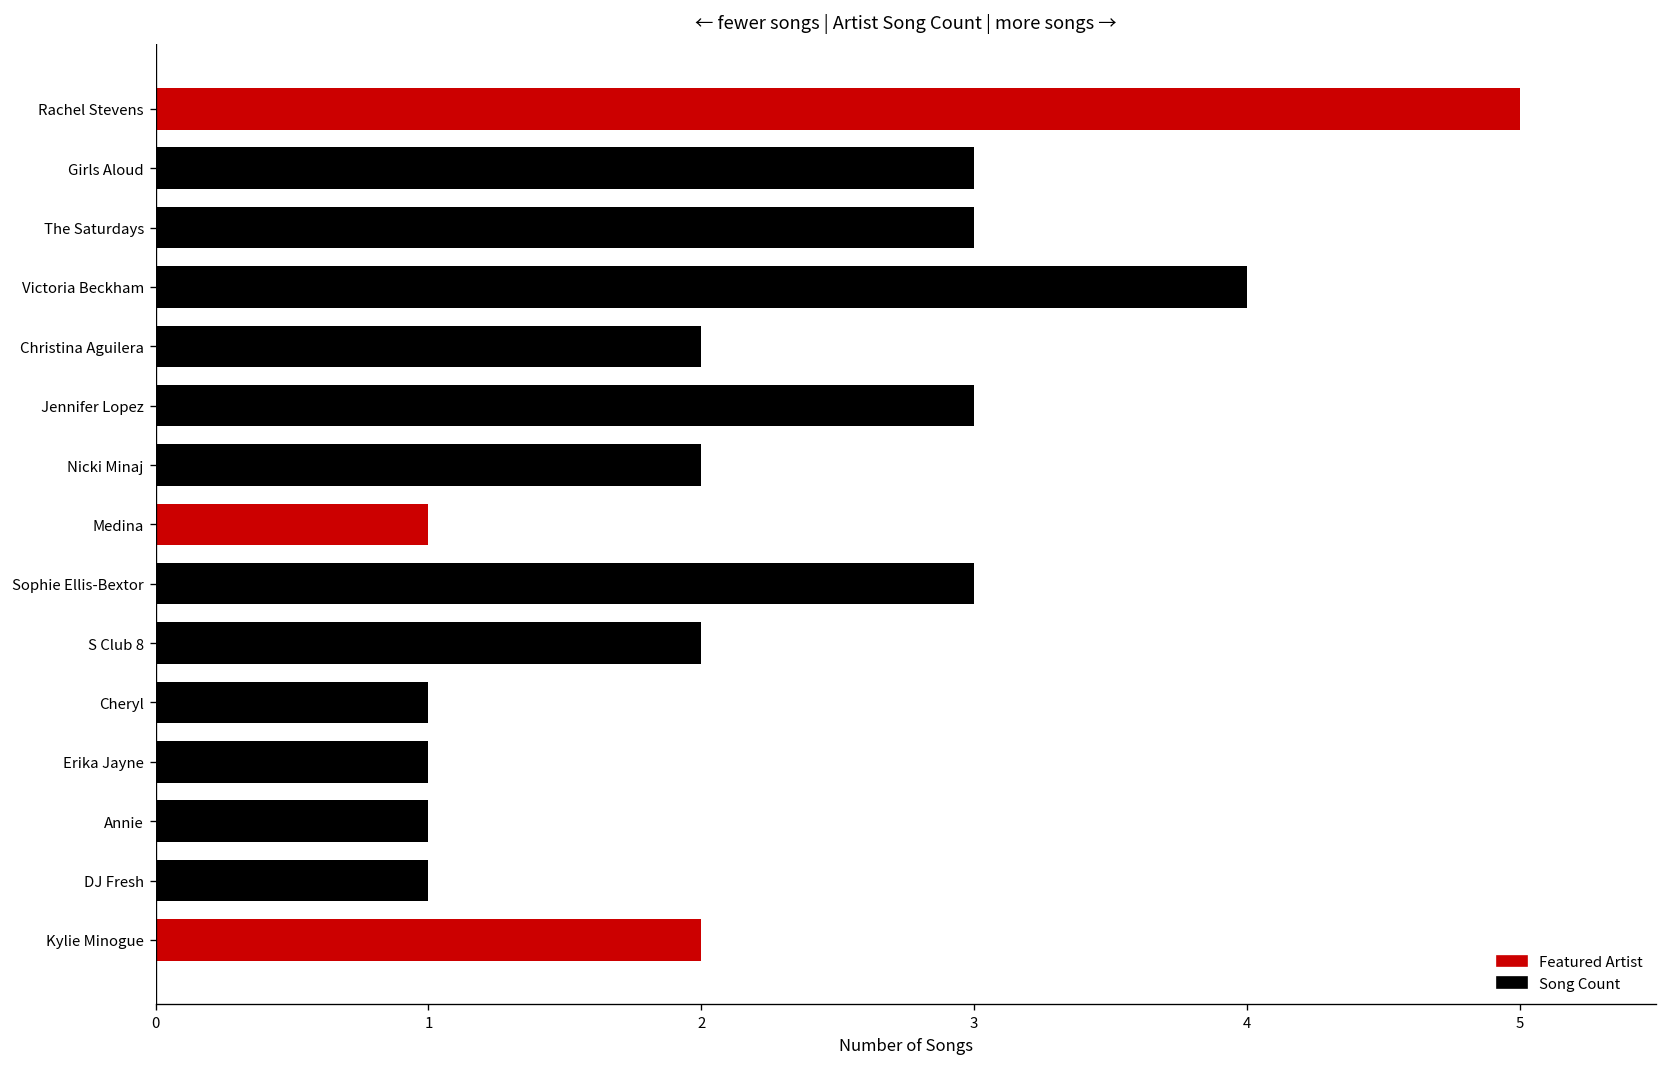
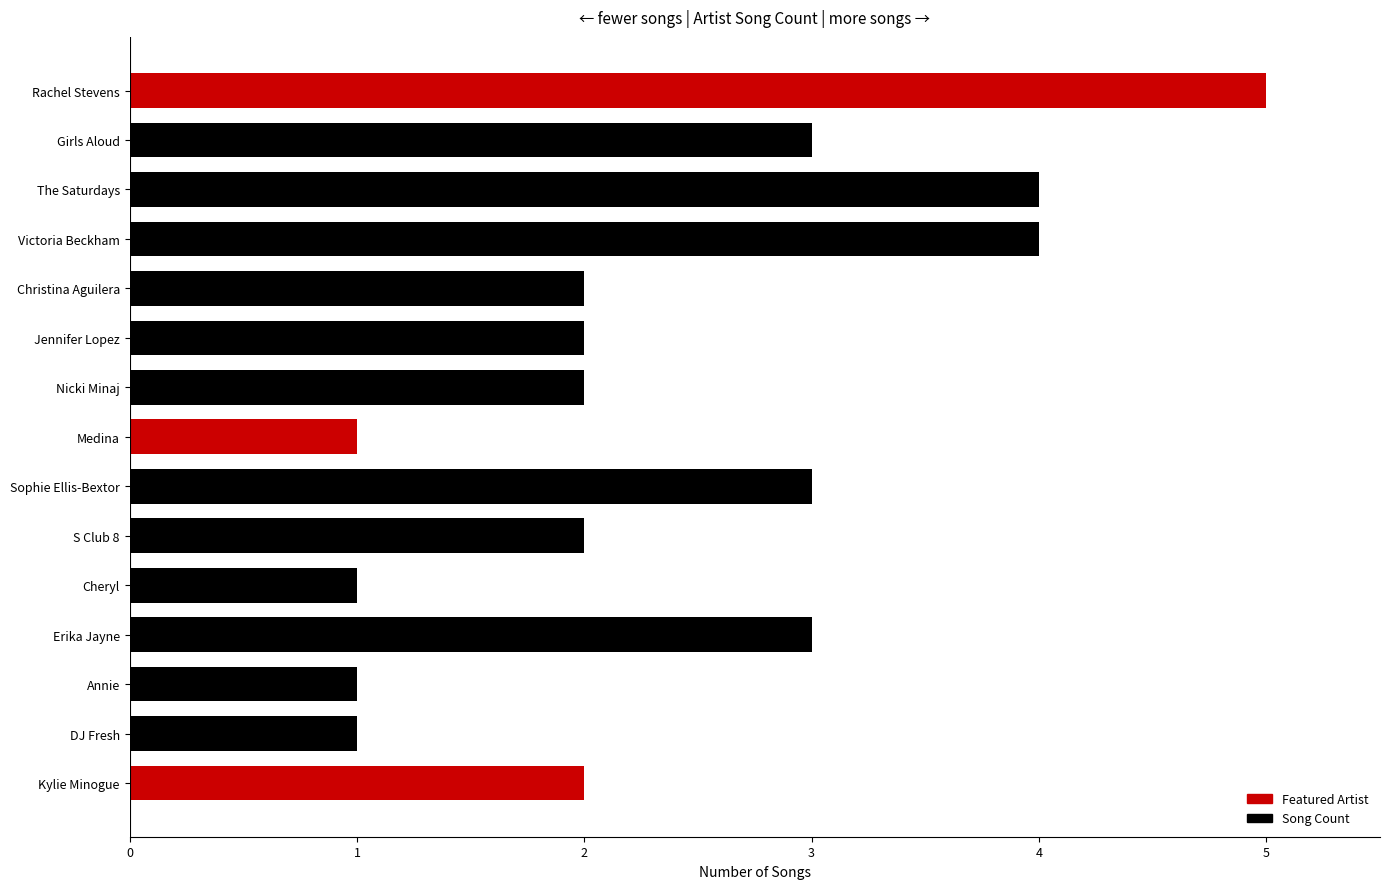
  {
    "Rachel Stevens": 5,
    "Girls Aloud": 3,
-   "The Saturdays": 3,
+   "The Saturdays": 4,
    "Victoria Beckham": 4,
    "Christina Aguilera": 2,
-   "Jennifer Lopez": 3,
+   "Jennifer Lopez": 2,
    "Nicki Minaj": 2,
    "Medina": 1,
    "Sophie Ellis-Bextor": 3,
    "S Club 8": 2,
    "Cheryl": 1,
-   "Erika Jayne": 1,
+   "Erika Jayne": 3,
    "Annie": 1,
    "DJ Fresh": 1,
    "Kylie Minogue": 2
  }
